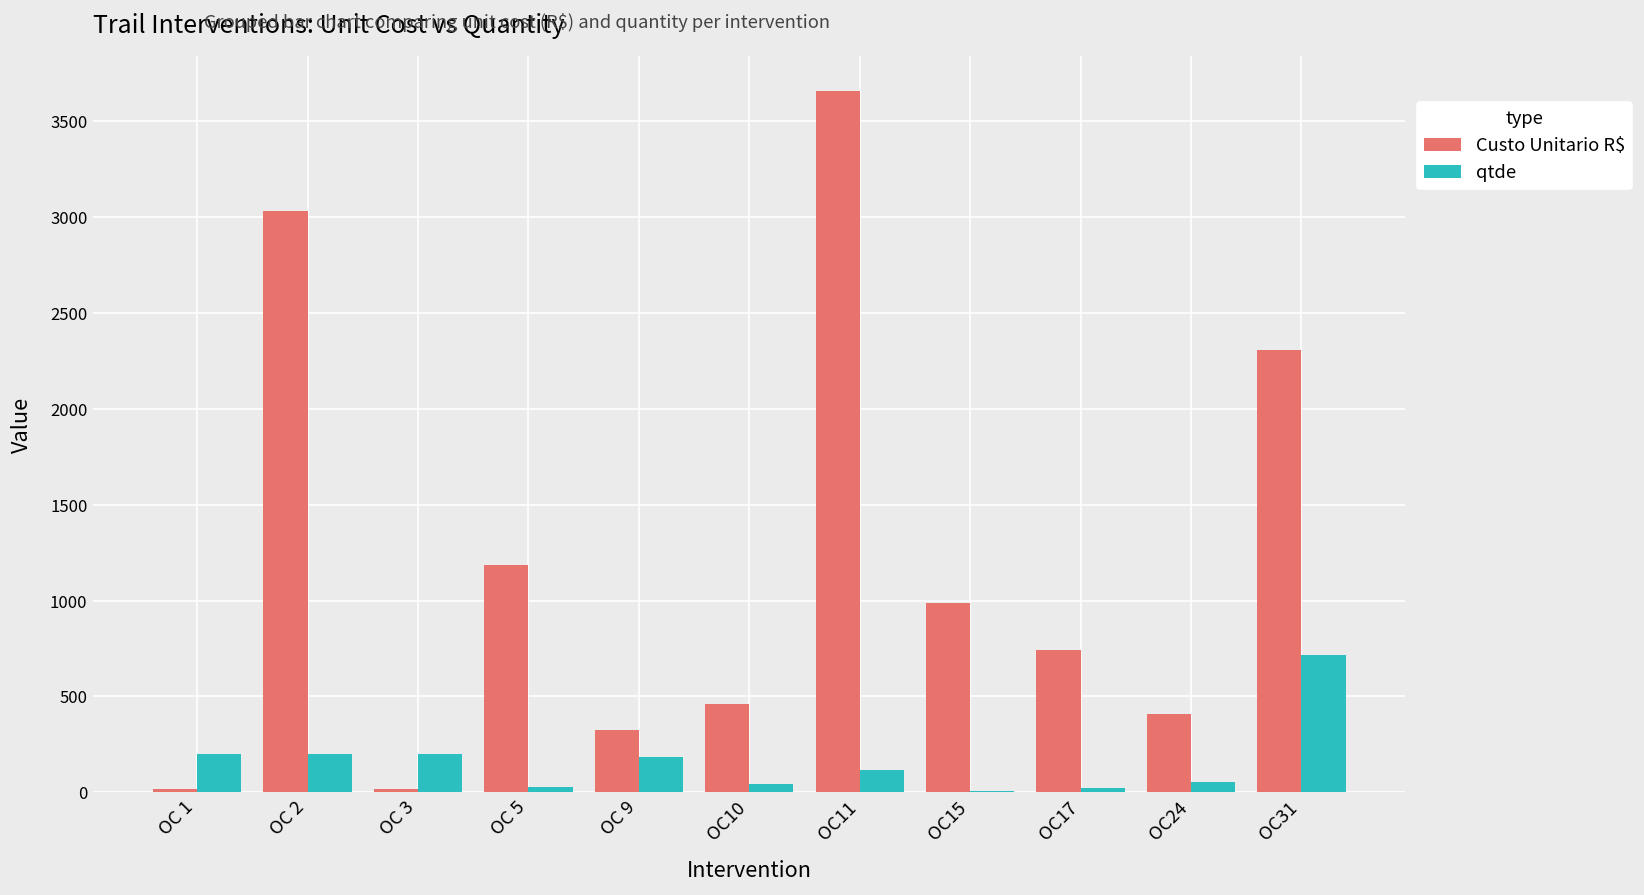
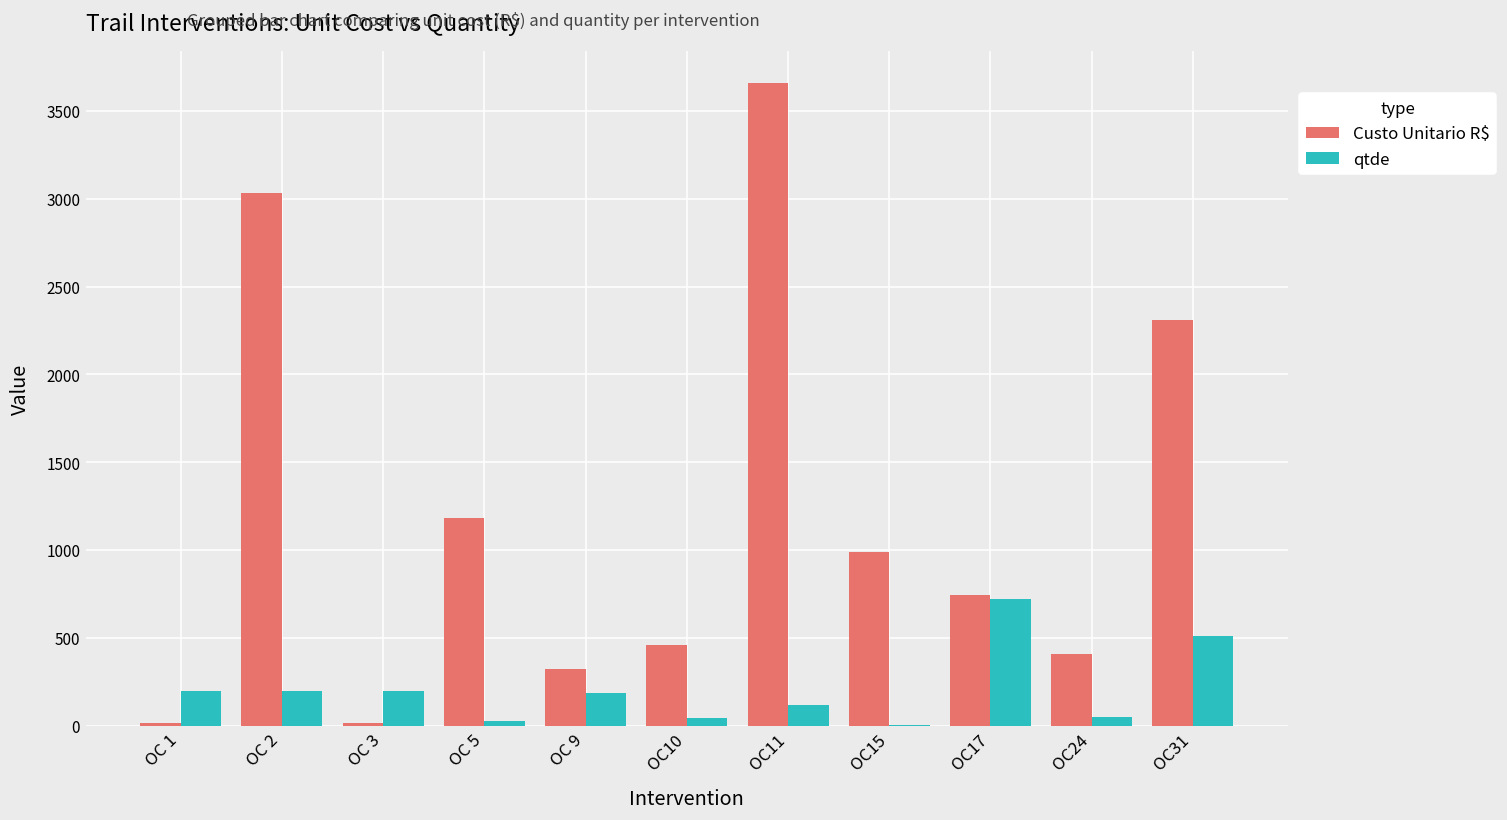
  {
    "Custo Unitario R$": {
      "OC 2": 3030,
      "OC 3": 20,
      "OC 5": 1180,
      "OC 9": 320,
      "OC10": 460,
      "OC11": 3660,
      "OC15": 990,
      "OC17": 740,
      "OC24": 410,
      "OC31": 2310
    },
    "qtde": {
      "OC 1": 200,
      "OC 2": 200,
      "OC 3": 200,
      "OC 5": 30,
      "OC 9": 190,
      "OC10": 50,
      "OC11": 120,
-     "OC17": 20,
+     "OC17": 720,
      "OC24": 50,
-     "OC31": 720
+     "OC31": 510
    }
  }
